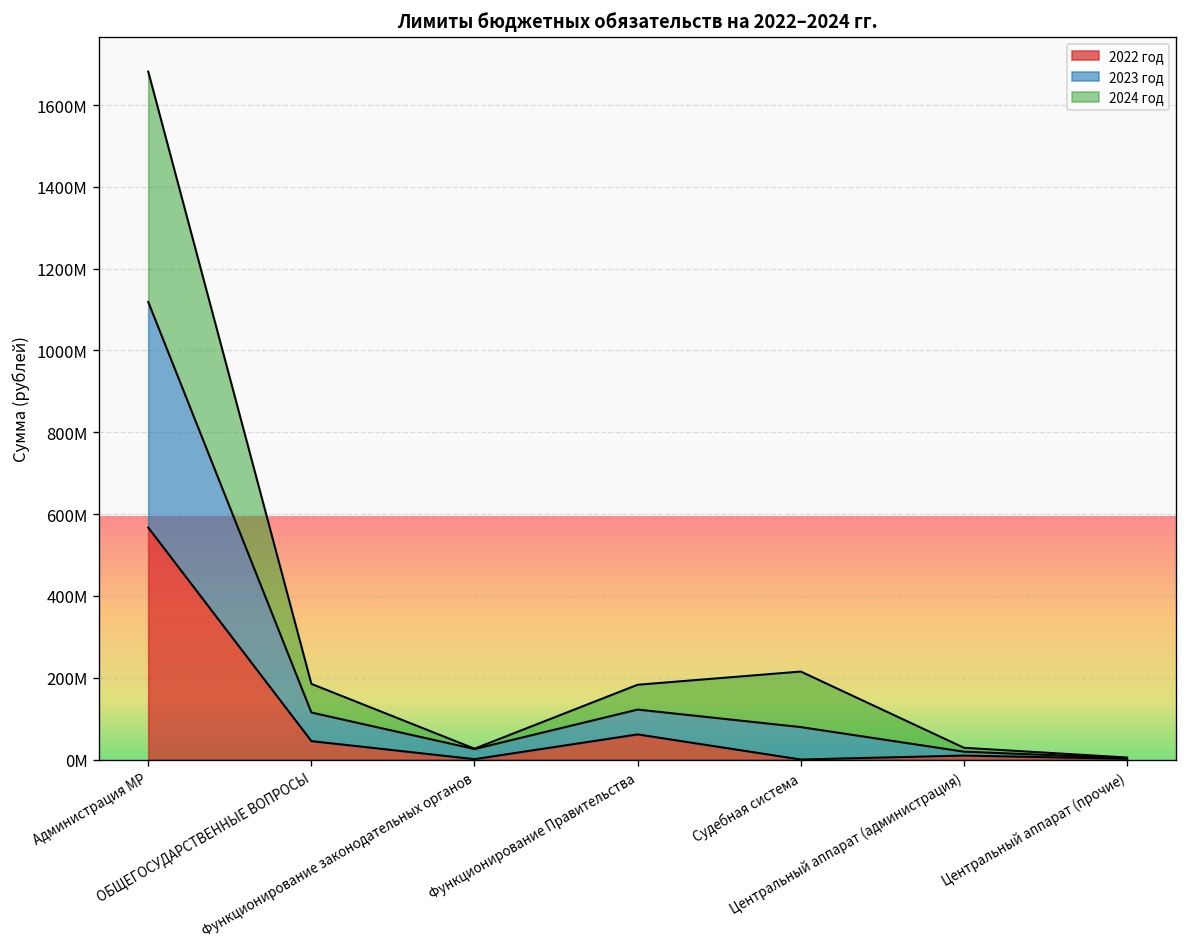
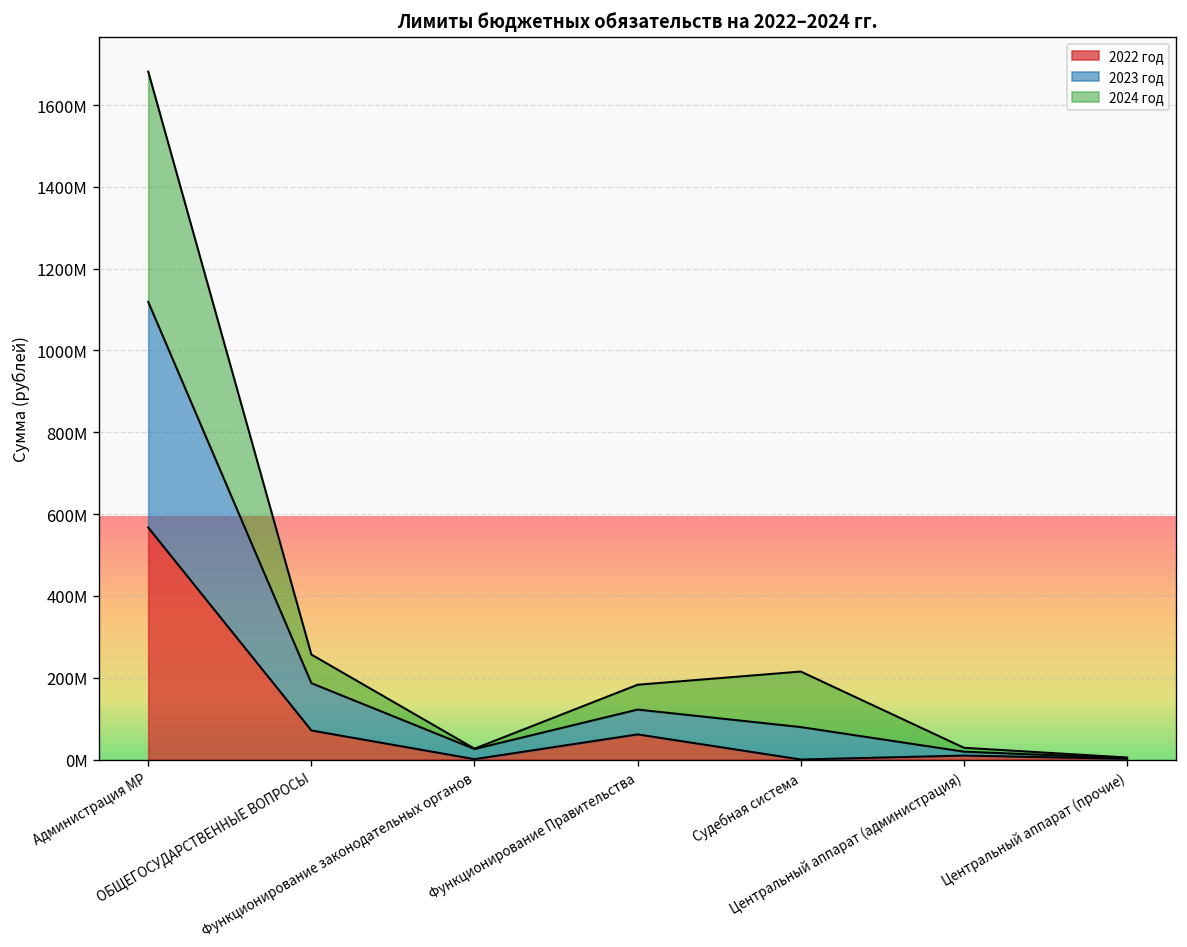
  {
    "2022 год": {
      "Администрация МР": 570000000,
-     "ОБЩЕГОСУДАРСТВЕННЫЕ ВОПРОСЫ": 50000000,
+     "ОБЩЕГОСУДАРСТВЕННЫЕ ВОПРОСЫ": 70000000,
      "Функционирование законодательных органов": 0,
      "Функционирование Правительства": 60000000,
      "Судебная система": 0,
      "Центральный аппарат (администрация)": 10000000
    },
    "2023 год": {
      "Администрация МР": 550000000,
-     "ОБЩЕГОСУДАРСТВЕННЫЕ ВОПРОСЫ": 70000000,
+     "ОБЩЕГОСУДАРСТВЕННЫЕ ВОПРОСЫ": 120000000,
      "Функционирование Правительства": 60000000,
      "Судебная система": 80000000,
      "Центральный аппарат (администрация)": 10000000
    },
    "2024 год": {
      "Администрация МР": 560000000,
      "ОБЩЕГОСУДАРСТВЕННЫЕ ВОПРОСЫ": 70000000,
      "Функционирование Правительства": 60000000,
      "Судебная система": 140000000,
      "Центральный аппарат (администрация)": 10000000
    }
  }
